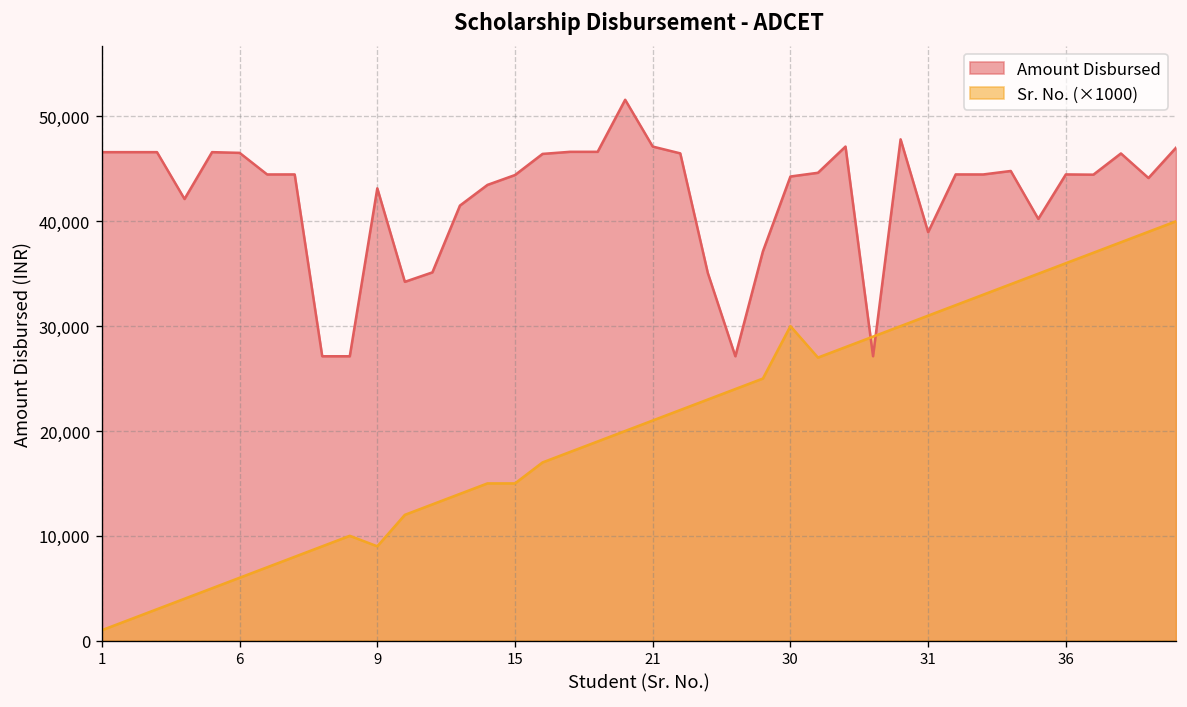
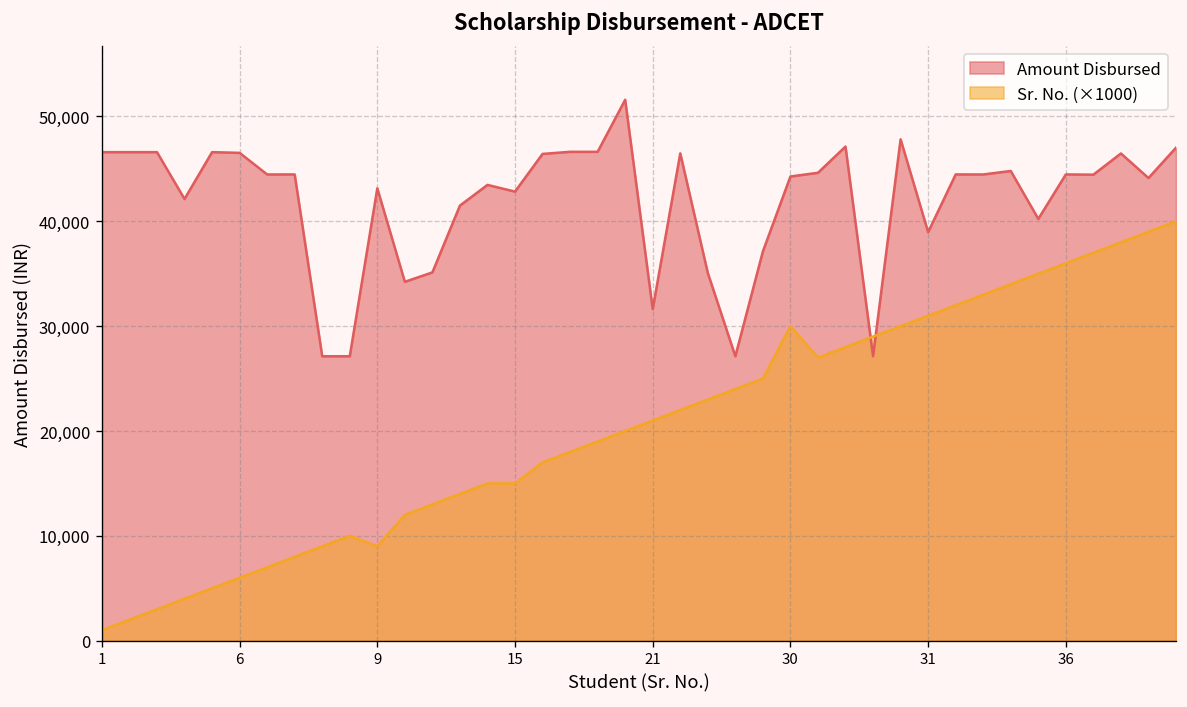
  {
    "Amount Disbursed": {
      "1": "47,000",
      "6": "47,000",
      "9": "43,000",
-     "15": "44,000",
-     "21": "47,000",
+     "15": "43,000",
+     "21": "32,000",
      "30": "44,000",
      "31": "39,000",
      "36": "44,000"
    },
    "Sr. No. (×1000)": {
      "1": "1,000",
      "6": "6,000",
      "9": "9,000",
      "15": "15,000",
      "21": "21,000",
      "30": "30,000",
      "31": "31,000",
      "36": "36,000"
    }
  }
